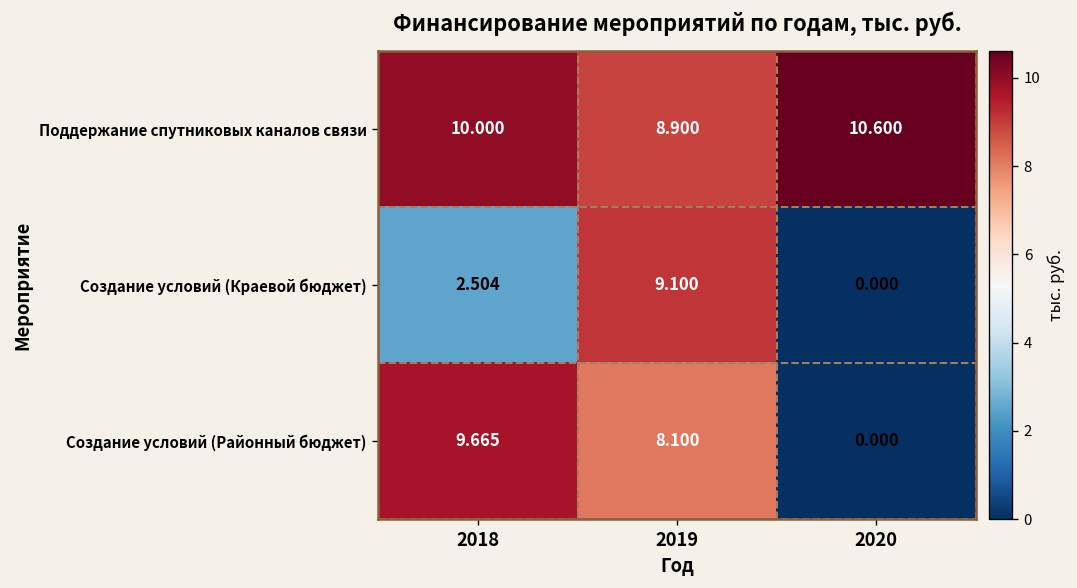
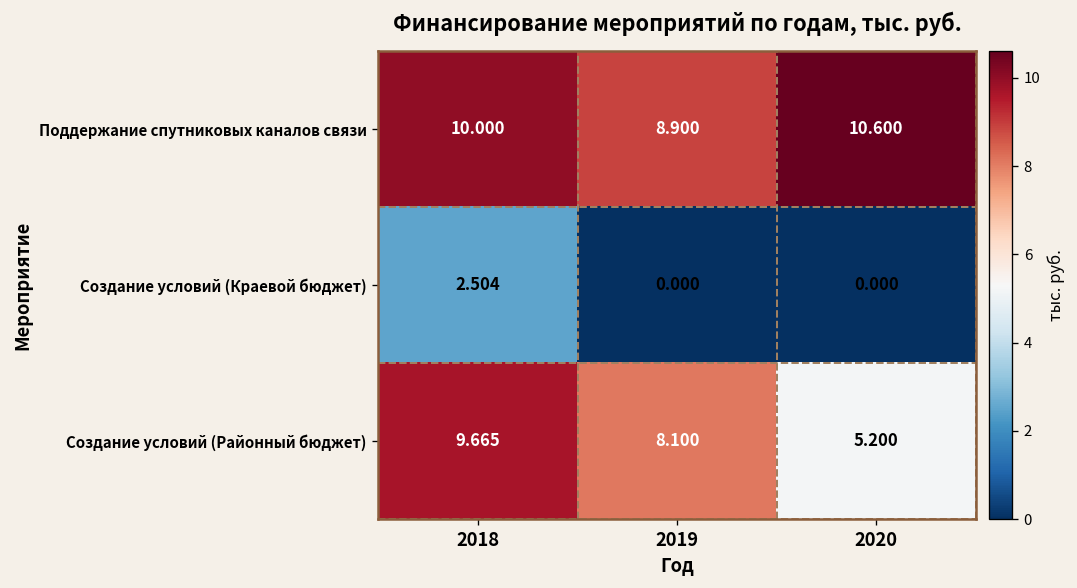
  {
    "Поддержание спутниковых каналов связи": {
      "2018": 10.000,
      "2019": 8.900,
      "2020": 10.600
    },
    "Создание условий (Краевой бюджет)": {
      "2018": 2.504,
-     "2019": 9.100,
+     "2019": 0.000,
      "2020": 0.000
    },
    "Создание условий (Районный бюджет)": {
      "2018": 9.665,
      "2019": 8.100,
-     "2020": 0.000
+     "2020": 5.200
    }
  }
